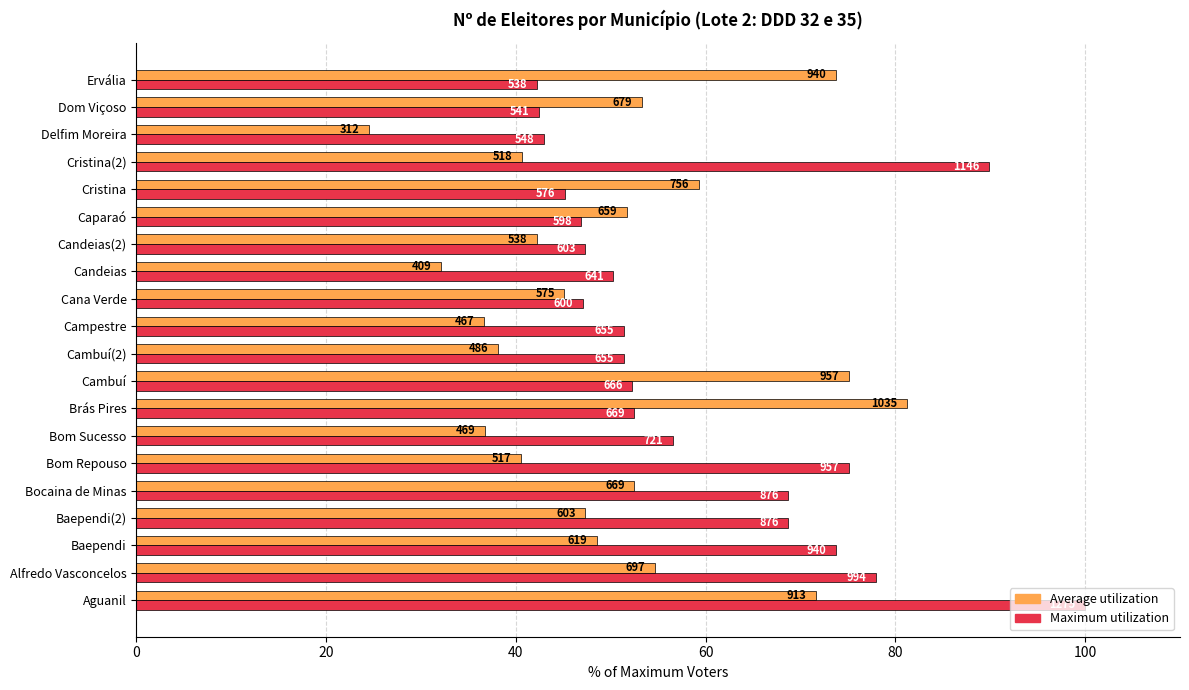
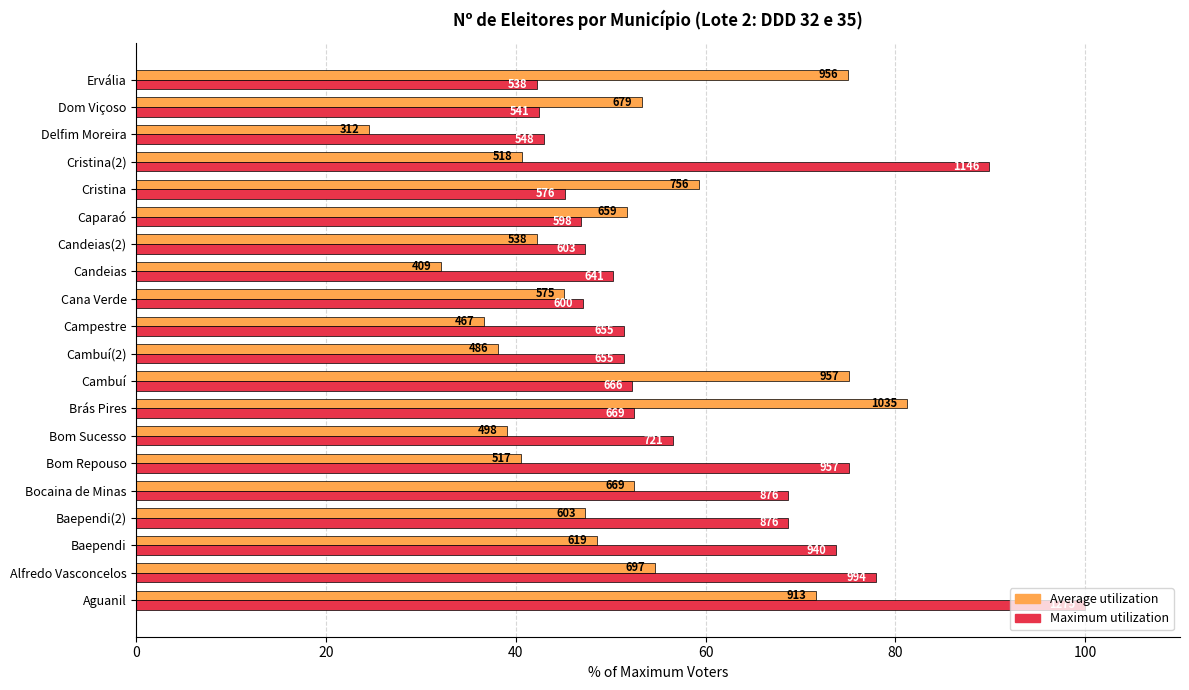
  {
    "Average utilization": {
-     "Ervália": 940,
-     "Bom Sucesso": 469
+     "Ervália": 956,
+     "Bom Sucesso": 498
    }
  }
